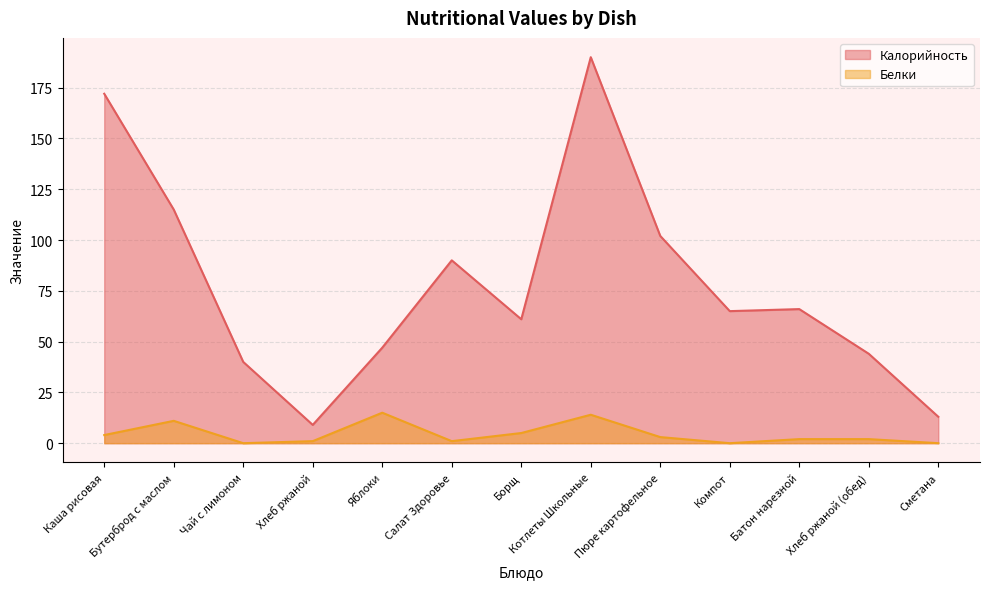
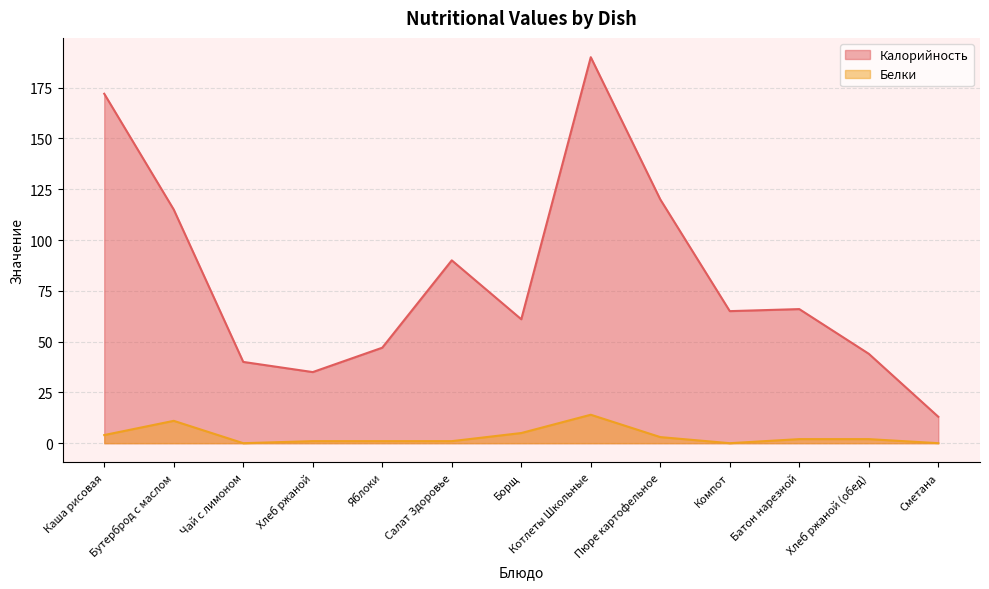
  {
    "Калорийность": {
      "Каша рисовая": 172,
      "Бутерброд с маслом": 115,
      "Чай с лимоном": 40,
-     "Хлеб ржаной": 9,
+     "Хлеб ржаной": 35,
      "Яблоки": 47,
      "Салат Здоровье": 90,
      "Борщ": 61,
      "Котлеты Школьные": 190,
-     "Пюре картофельное": 102,
+     "Пюре картофельное": 120,
      "Компот": 65,
      "Батон нарезной": 66,
      "Хлеб ржаной (обед)": 44,
      "Сметана": 13
    },
    "Белки": {
      "Каша рисовая": 4,
      "Бутерброд с маслом": 11,
      "Чай с лимоном": 0,
      "Хлеб ржаной": 1,
-     "Яблоки": 15,
+     "Яблоки": 1,
      "Салат Здоровье": 1,
      "Борщ": 5,
      "Котлеты Школьные": 14,
      "Пюре картофельное": 3,
      "Компот": 0,
      "Батон нарезной": 2,
      "Хлеб ржаной (обед)": 2,
      "Сметана": 0
    }
  }
